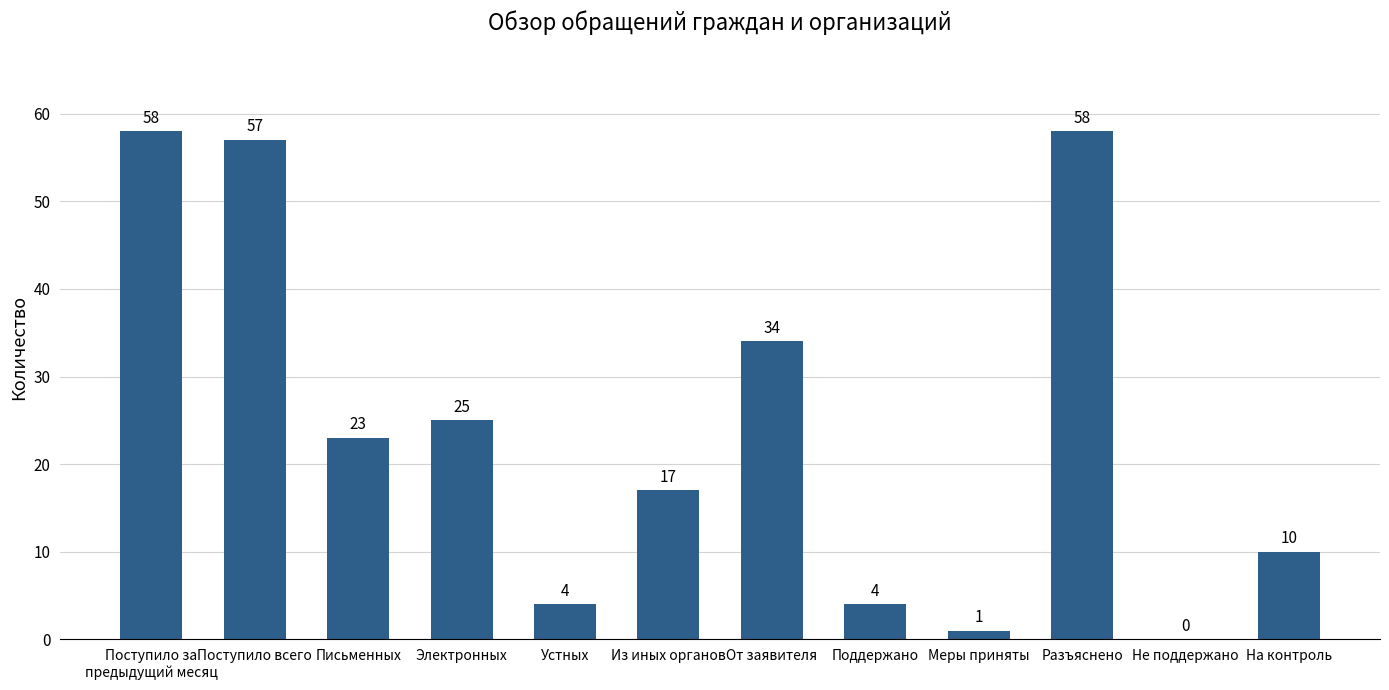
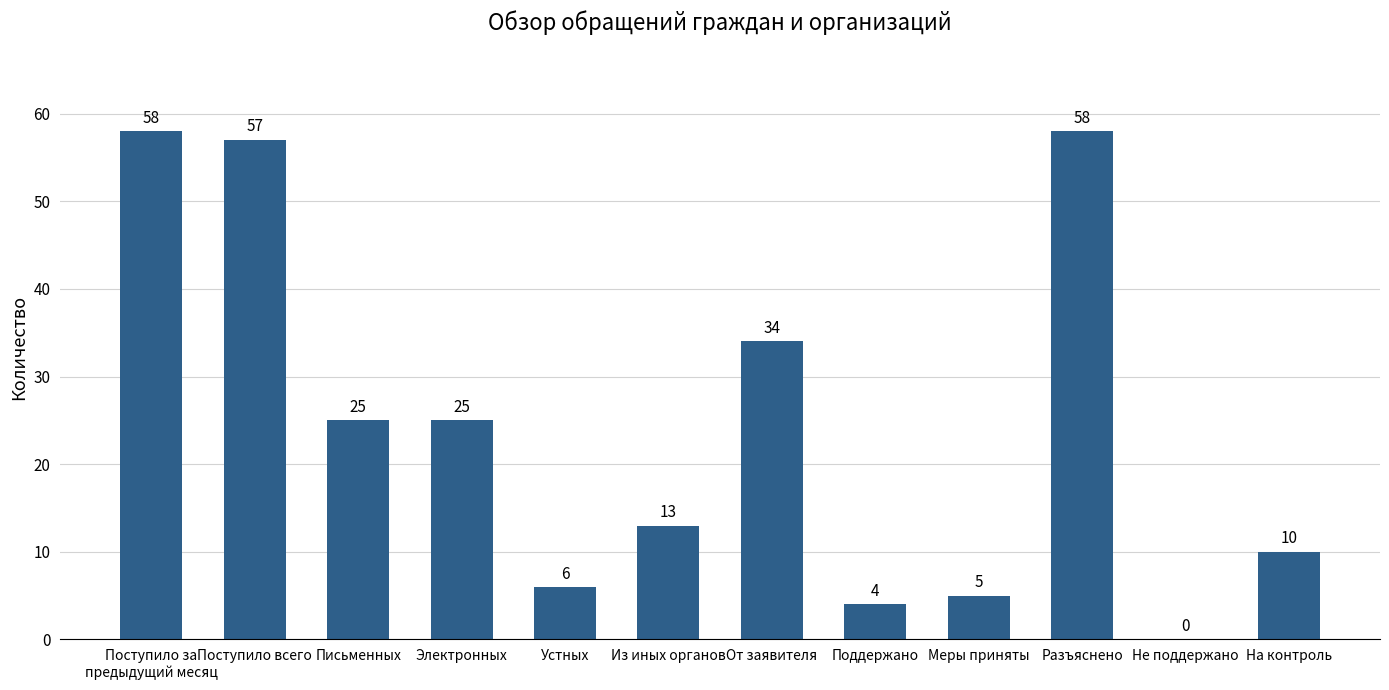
  {
    "Поступило за предыдущий месяц": 58,
-   "Письменных": 23,
+   "Письменных": 25,
    "Электронных": 25,
-   "Устных": 4,
-   "Из иных органов": 17,
+   "Устных": 6,
+   "Из иных органов": 13,
    "От заявителя": 34,
    "Поддержано": 4,
-   "Меры приняты": 1,
+   "Меры приняты": 5,
    "Разъяснено": 58,
    "Не поддержано": 0,
    "На контроль": 10
  }
